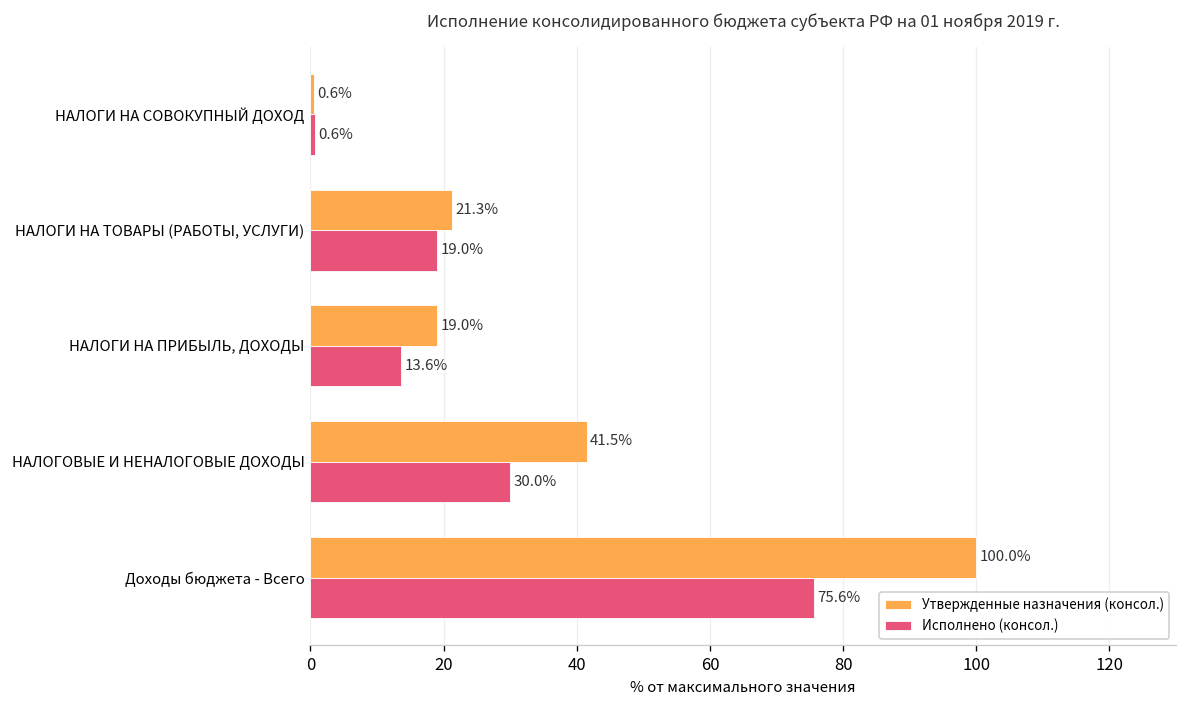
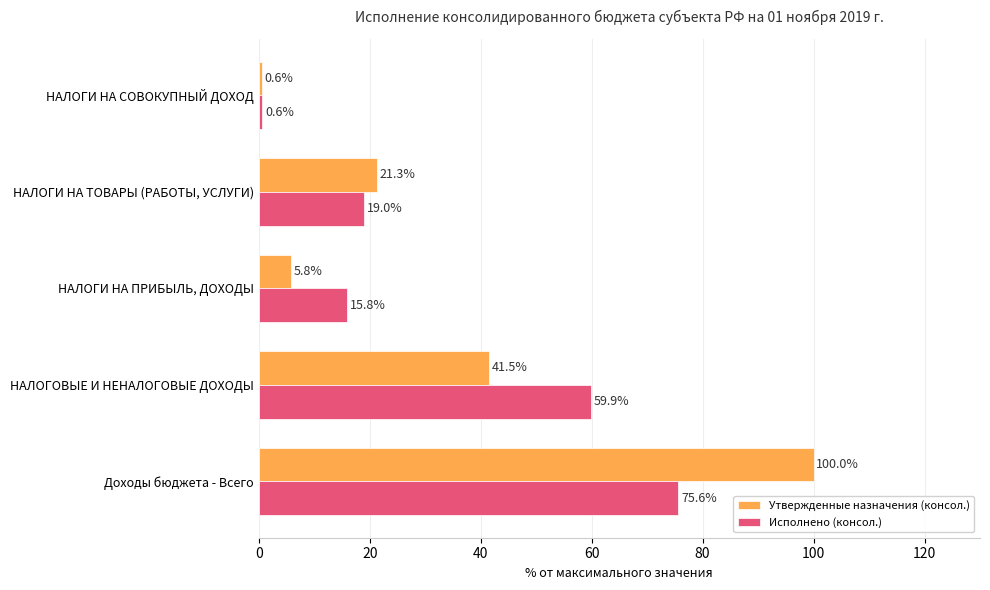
  {
    "Утвержденные назначения (консол.)": {
      "НАЛОГИ НА СОВОКУПНЫЙ ДОХОД": "0.6%",
      "НАЛОГИ НА ТОВАРЫ (РАБОТЫ, УСЛУГИ)": "21.3%",
-     "НАЛОГИ НА ПРИБЫЛЬ, ДОХОДЫ": "19.0%",
+     "НАЛОГИ НА ПРИБЫЛЬ, ДОХОДЫ": "5.8%",
      "НАЛОГОВЫЕ И НЕНАЛОГОВЫЕ ДОХОДЫ": "41.5%",
      "Доходы бюджета - Всего": "100.0%"
    },
    "Исполнено (консол.)": {
      "НАЛОГИ НА СОВОКУПНЫЙ ДОХОД": "0.6%",
      "НАЛОГИ НА ТОВАРЫ (РАБОТЫ, УСЛУГИ)": "19.0%",
-     "НАЛОГИ НА ПРИБЫЛЬ, ДОХОДЫ": "13.6%",
-     "НАЛОГОВЫЕ И НЕНАЛОГОВЫЕ ДОХОДЫ": "30.0%",
+     "НАЛОГИ НА ПРИБЫЛЬ, ДОХОДЫ": "15.8%",
+     "НАЛОГОВЫЕ И НЕНАЛОГОВЫЕ ДОХОДЫ": "59.9%",
      "Доходы бюджета - Всего": "75.6%"
    }
  }
